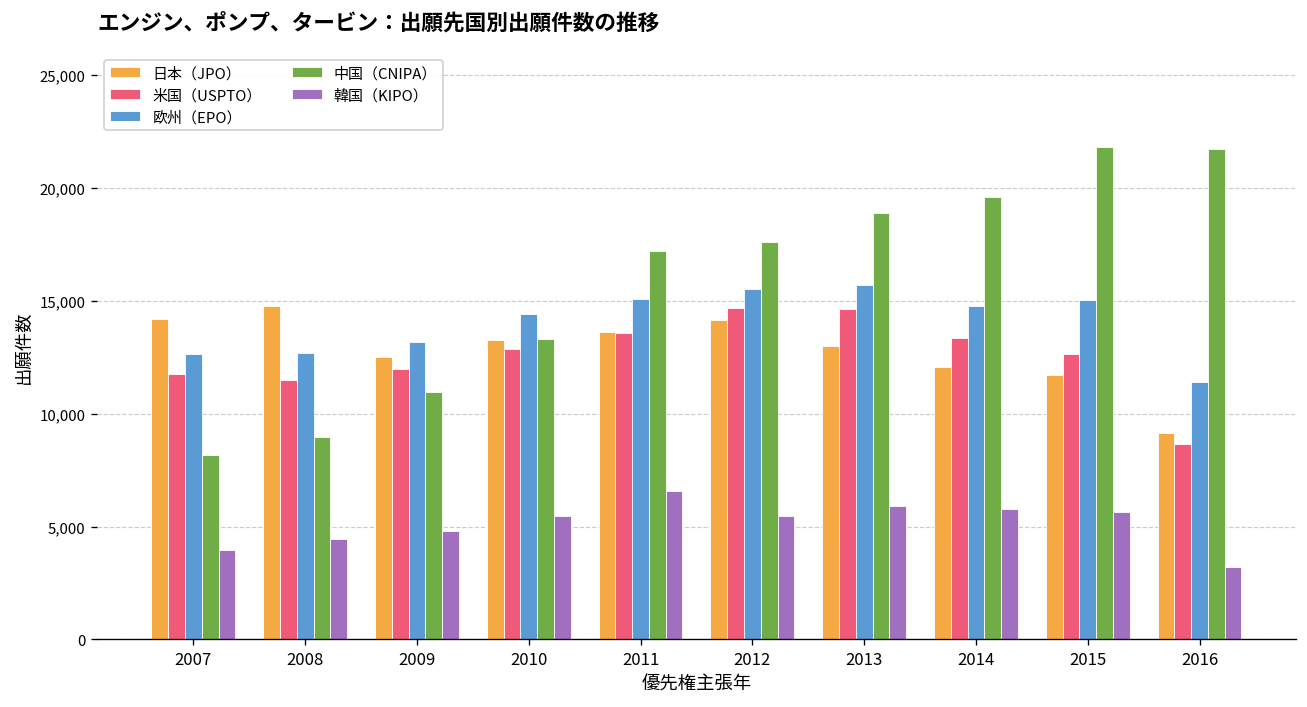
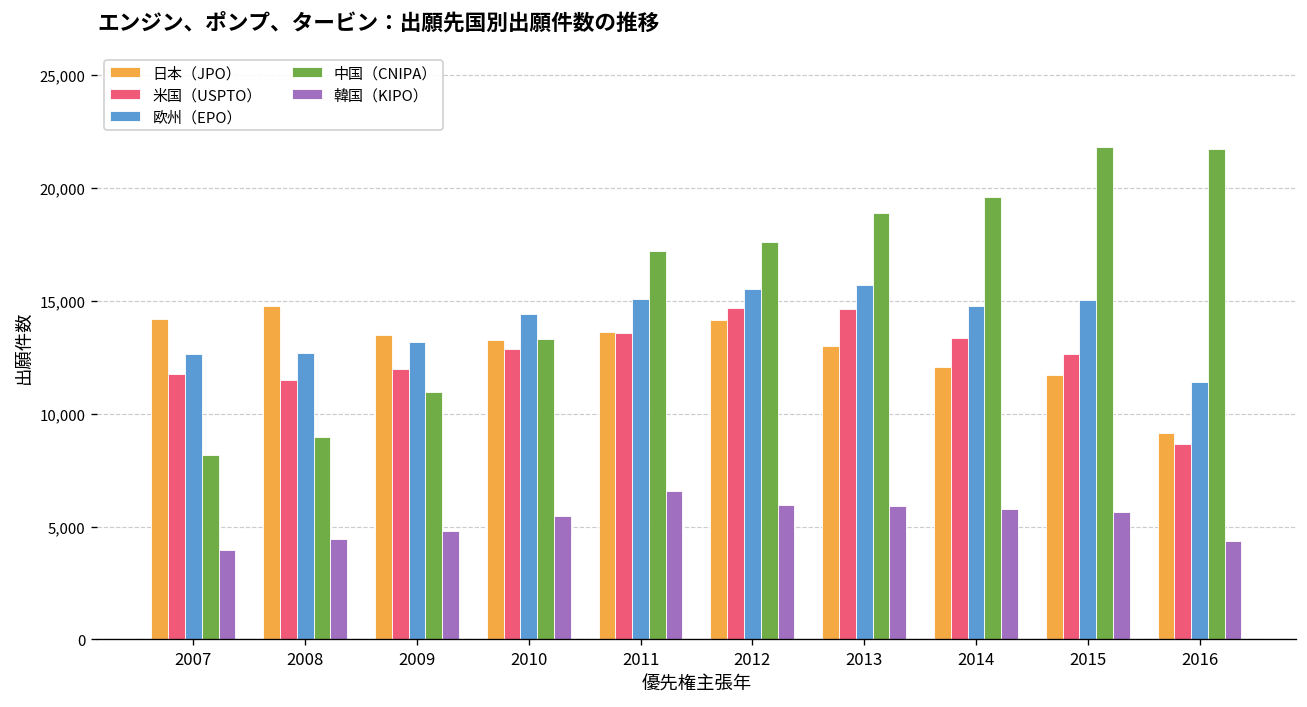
  {
    "日本（JPO）": {
      "2007": "14,200",
      "2008": "14,800",
-     "2009": "12,500",
+     "2009": "13,500",
      "2010": "13,200",
      "2011": "13,600",
      "2012": "14,100",
      "2013": "13,000",
      "2014": "12,100",
      "2015": "11,700",
      "2016": "9,100"
    },
    "米国（USPTO）": {
      "2007": "11,800",
      "2008": "11,500",
      "2009": "12,000",
      "2010": "12,900",
      "2011": "13,600",
      "2012": "14,700",
      "2013": "14,600",
      "2014": "13,400",
      "2015": "12,700",
      "2016": "8,600"
    },
    "欧州（EPO）": {
      "2007": "12,600",
      "2008": "12,700",
      "2009": "13,200",
      "2010": "14,400",
      "2011": "15,100",
      "2012": "15,500",
      "2013": "15,700",
      "2014": "14,800",
      "2015": "15,000",
      "2016": "11,400"
    },
    "中国（CNIPA）": {
      "2007": "8,200",
      "2008": "9,000",
      "2009": "11,000",
      "2010": "13,300",
      "2011": "17,200",
      "2012": "17,600",
      "2013": "18,900",
      "2014": "19,600",
      "2015": "21,800",
      "2016": "21,700"
    },
    "韓国（KIPO）": {
      "2007": "4,000",
      "2008": "4,500",
      "2009": "4,800",
      "2010": "5,500",
      "2011": "6,600",
-     "2012": "5,500",
+     "2012": "5,900",
      "2013": "5,900",
      "2014": "5,800",
      "2015": "5,600",
-     "2016": "3,200"
+     "2016": "4,400"
    }
  }
